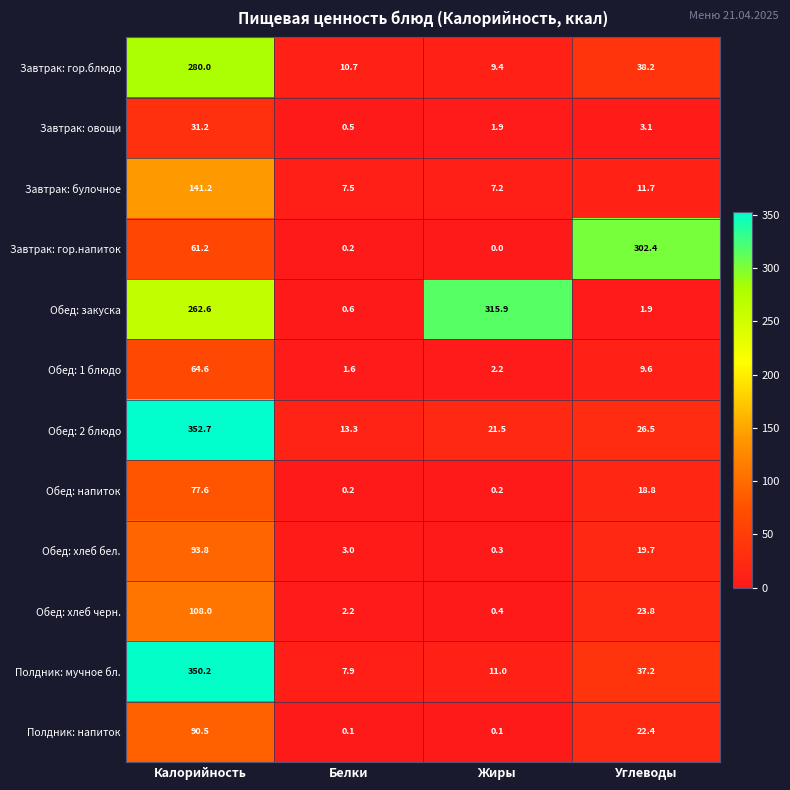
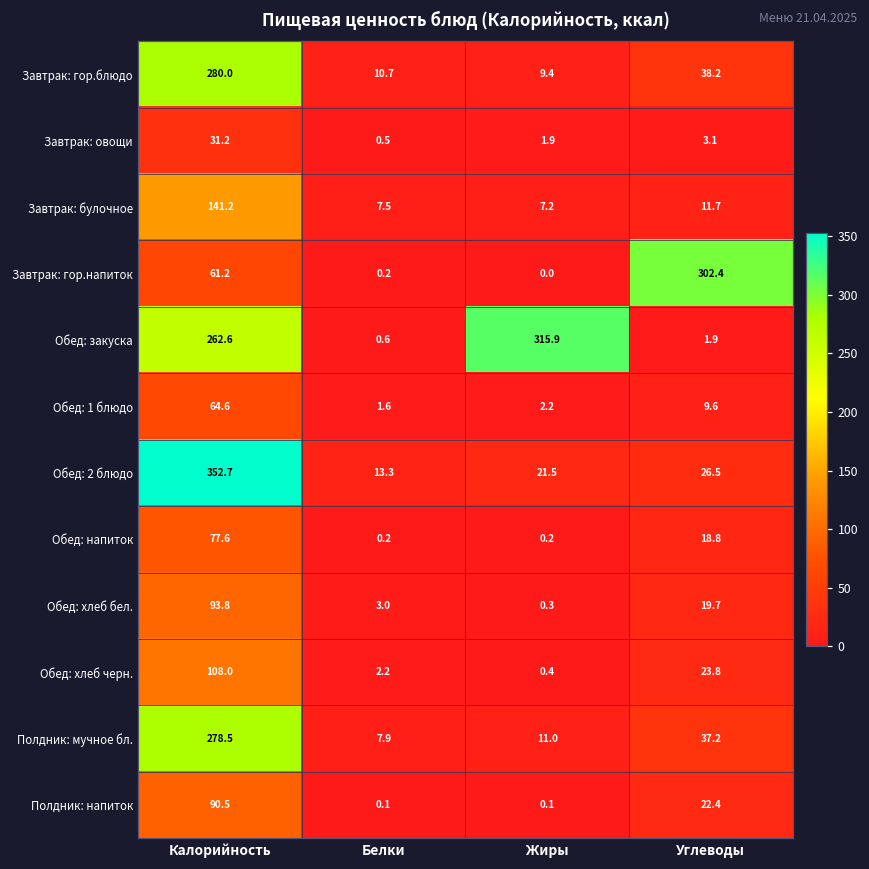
  {
    "Завтрак: гор.блюдо": {
      "Калорийность": 280.0,
      "Белки": 10.7,
      "Жиры": 9.4,
      "Углеводы": 38.2
    },
    "Завтрак: овощи": {
      "Калорийность": 31.2,
      "Белки": 0.5,
      "Жиры": 1.9,
      "Углеводы": 3.1
    },
    "Завтрак: булочное": {
      "Калорийность": 141.2,
      "Белки": 7.5,
      "Жиры": 7.2,
      "Углеводы": 11.7
    },
    "Завтрак: гор.напиток": {
      "Калорийность": 61.2,
      "Белки": 0.2,
      "Жиры": 0.0,
      "Углеводы": 302.4
    },
    "Обед: закуска": {
      "Калорийность": 262.6,
      "Белки": 0.6,
      "Жиры": 315.9,
      "Углеводы": 1.9
    },
    "Обед: 1 блюдо": {
      "Калорийность": 64.6,
      "Белки": 1.6,
      "Жиры": 2.2,
      "Углеводы": 9.6
    },
    "Обед: 2 блюдо": {
      "Калорийность": 352.7,
      "Белки": 13.3,
      "Жиры": 21.5,
      "Углеводы": 26.5
    },
    "Обед: напиток": {
      "Калорийность": 77.6,
      "Белки": 0.2,
      "Жиры": 0.2,
      "Углеводы": 18.8
    },
    "Обед: хлеб бел.": {
      "Калорийность": 93.8,
      "Белки": 3.0,
      "Жиры": 0.3,
      "Углеводы": 19.7
    },
    "Обед: хлеб черн.": {
      "Калорийность": 108.0,
      "Белки": 2.2,
      "Жиры": 0.4,
      "Углеводы": 23.8
    },
    "Полдник: мучное бл.": {
-     "Калорийность": 350.2,
+     "Калорийность": 278.5,
      "Белки": 7.9,
      "Жиры": 11.0,
      "Углеводы": 37.2
    },
    "Полдник: напиток": {
      "Калорийность": 90.5,
      "Белки": 0.1,
      "Жиры": 0.1,
      "Углеводы": 22.4
    }
  }
